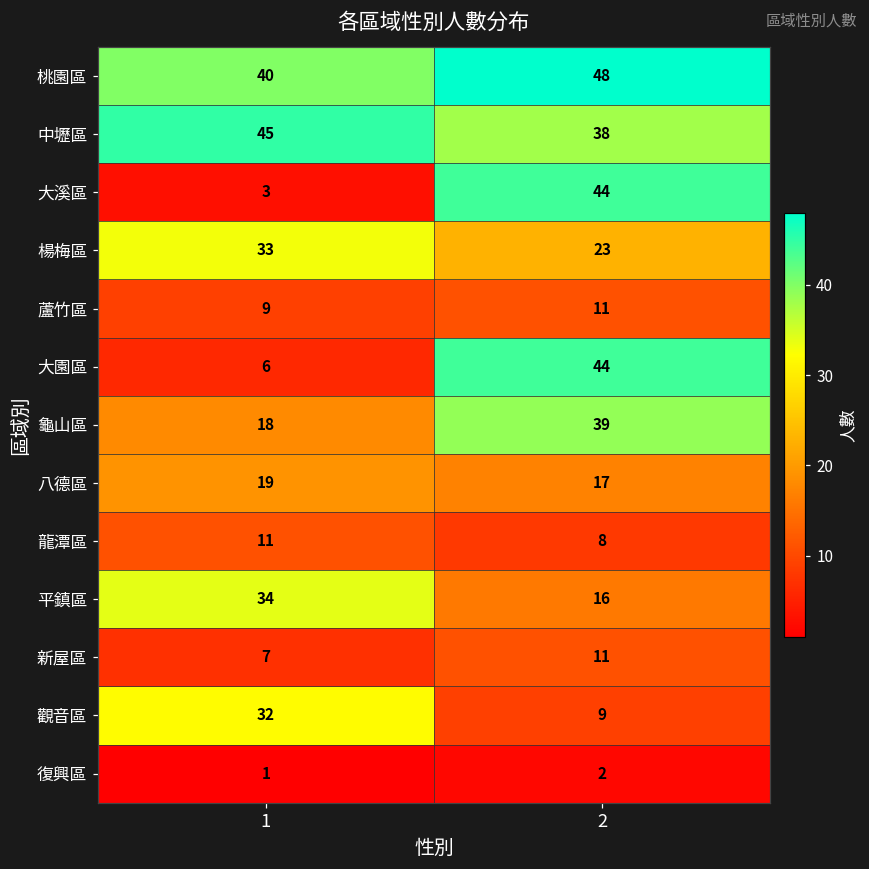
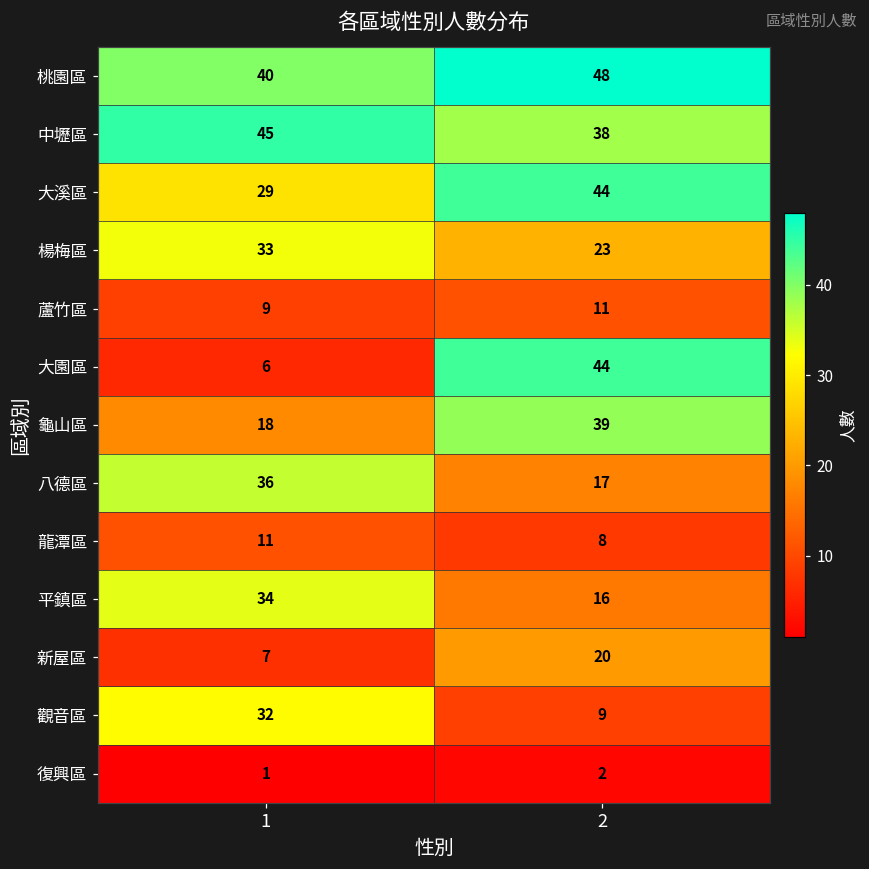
  {
    "桃園區": {
      "1": 40,
      "2": 48
    },
    "中壢區": {
      "1": 45,
      "2": 38
    },
    "大溪區": {
-     "1": 3,
+     "1": 29,
      "2": 44
    },
    "楊梅區": {
      "1": 33,
      "2": 23
    },
    "蘆竹區": {
      "1": 9,
      "2": 11
    },
    "大園區": {
      "1": 6,
      "2": 44
    },
    "龜山區": {
      "1": 18,
      "2": 39
    },
    "八德區": {
-     "1": 19,
+     "1": 36,
      "2": 17
    },
    "龍潭區": {
      "1": 11,
      "2": 8
    },
    "平鎮區": {
      "1": 34,
      "2": 16
    },
    "新屋區": {
      "1": 7,
-     "2": 11
+     "2": 20
    },
    "觀音區": {
      "1": 32,
      "2": 9
    },
    "復興區": {
      "1": 1,
      "2": 2
    }
  }
